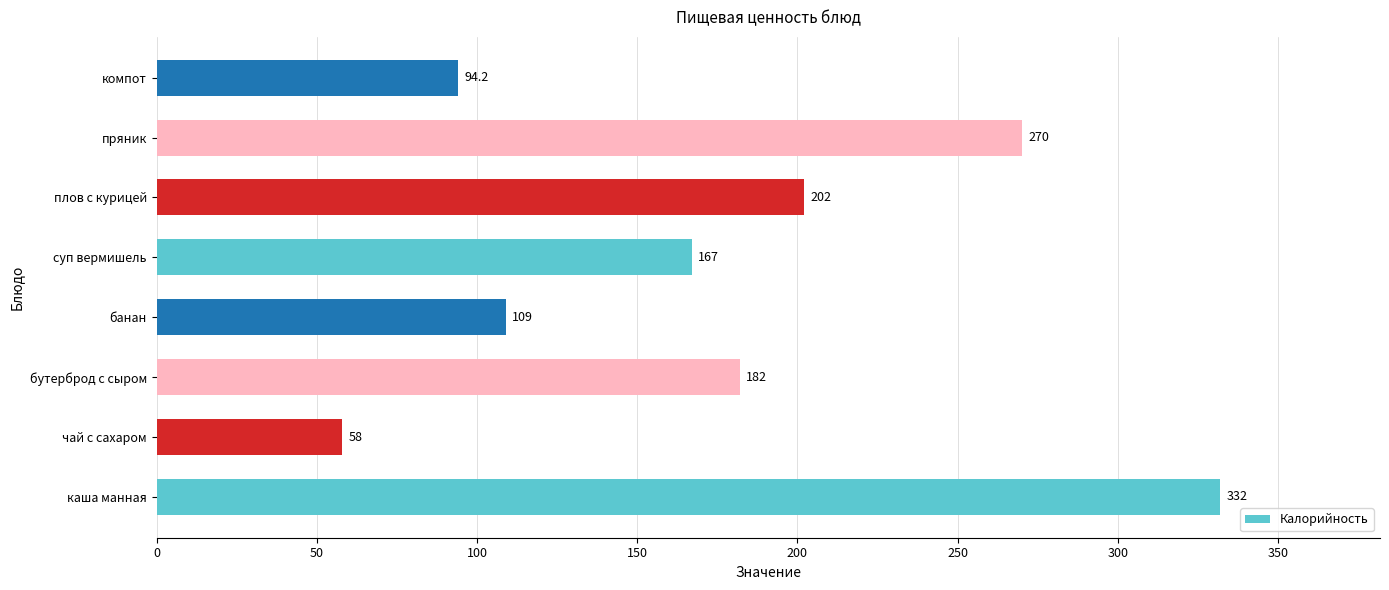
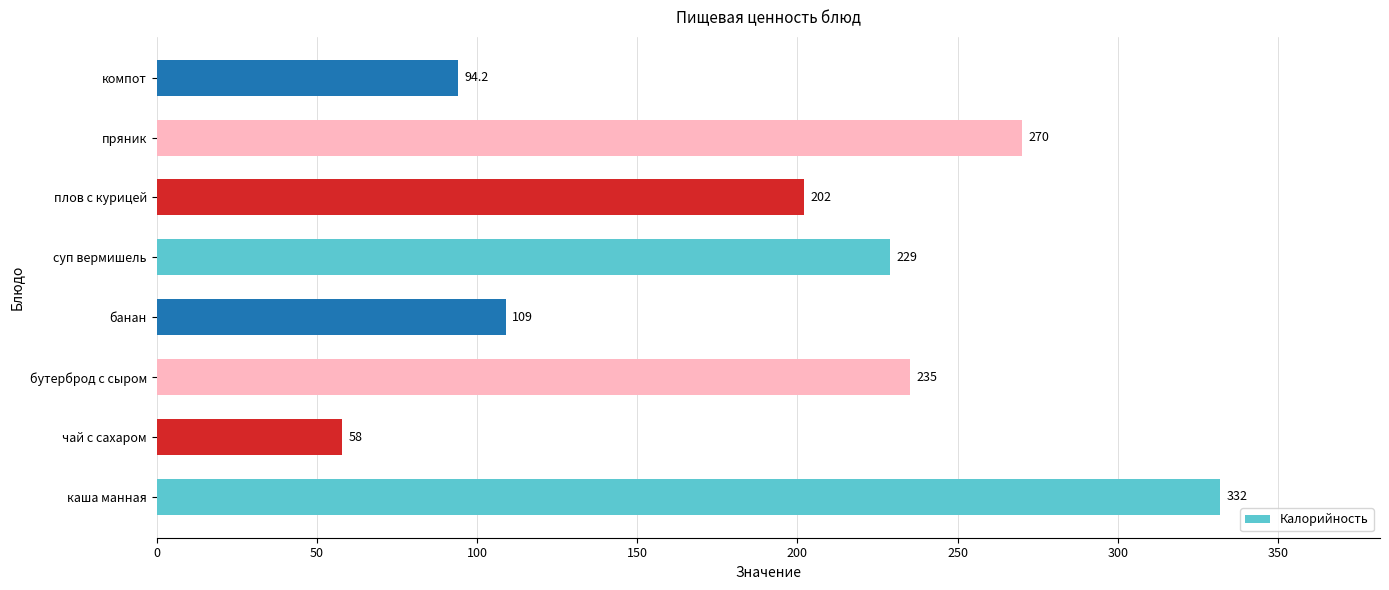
  {
    "компот": 94.2,
    "пряник": 270,
    "плов с курицей": 202,
-   "суп вермишель": 167,
+   "суп вермишель": 229,
    "банан": 109,
-   "бутерброд с сыром": 182,
+   "бутерброд с сыром": 235,
    "чай с сахаром": 58,
    "каша манная": 332
  }
